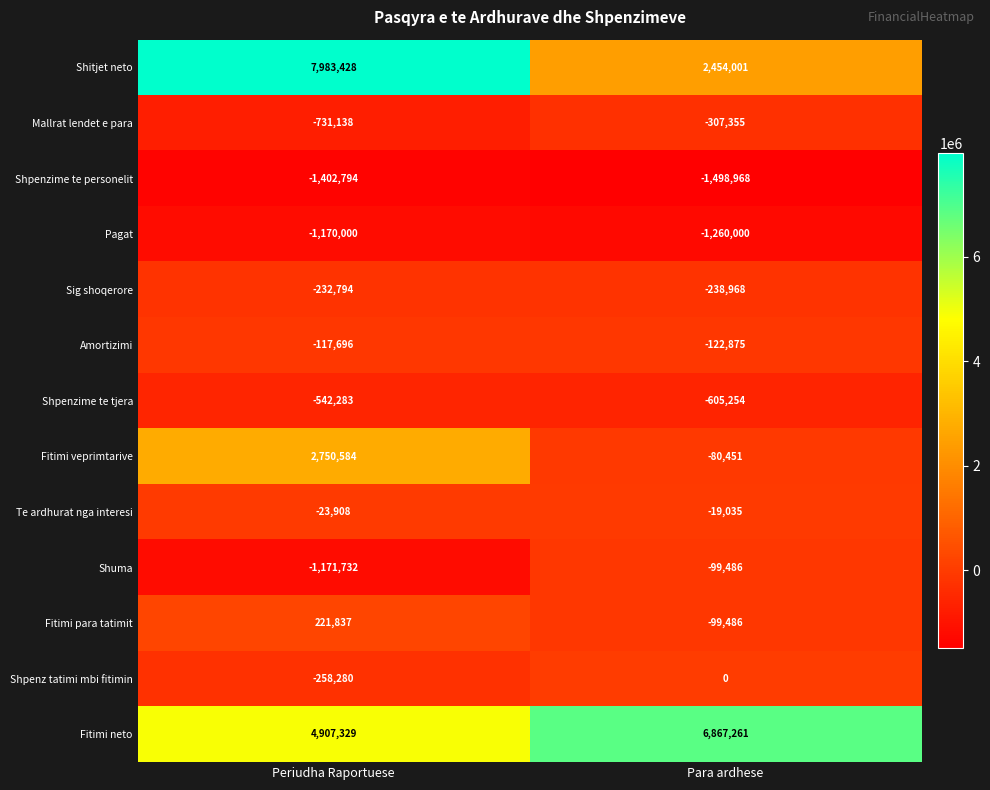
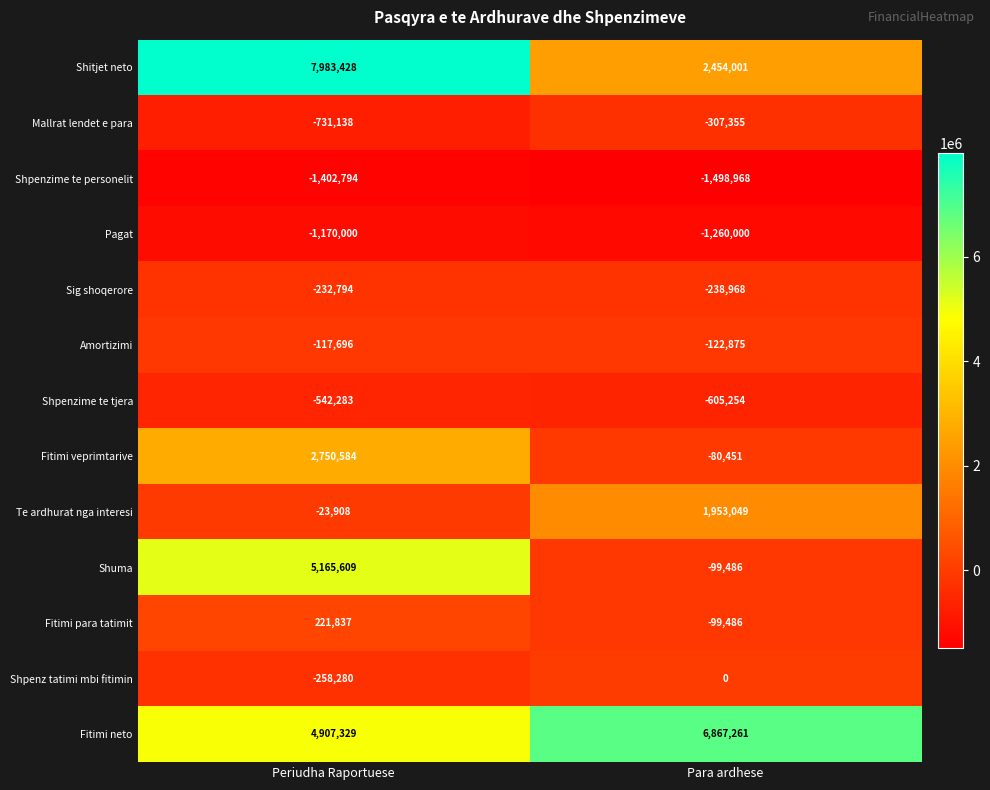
  {
    "Shitjet neto": {
      "Periudha Raportuese": "7,983,428",
      "Para ardhese": "2,454,001"
    },
    "Mallrat lendet e para": {
      "Periudha Raportuese": "-731,138",
      "Para ardhese": "-307,355"
    },
    "Shpenzime te personelit": {
      "Periudha Raportuese": "-1,402,794",
      "Para ardhese": "-1,498,968"
    },
    "Pagat": {
      "Periudha Raportuese": "-1,170,000",
      "Para ardhese": "-1,260,000"
    },
    "Sig shoqerore": {
      "Periudha Raportuese": "-232,794",
      "Para ardhese": "-238,968"
    },
    "Amortizimi": {
      "Periudha Raportuese": "-117,696",
      "Para ardhese": "-122,875"
    },
    "Shpenzime te tjera": {
      "Periudha Raportuese": "-542,283",
      "Para ardhese": "-605,254"
    },
    "Fitimi veprimtarive": {
      "Periudha Raportuese": "2,750,584",
      "Para ardhese": "-80,451"
    },
    "Te ardhurat nga interesi": {
      "Periudha Raportuese": "-23,908",
-     "Para ardhese": "-19,035"
+     "Para ardhese": "1,953,049"
    },
    "Shuma": {
-     "Periudha Raportuese": "-1,171,732",
+     "Periudha Raportuese": "5,165,609",
      "Para ardhese": "-99,486"
    },
    "Fitimi para tatimit": {
      "Periudha Raportuese": "221,837",
      "Para ardhese": "-99,486"
    },
    "Shpenz tatimi mbi fitimin": {
      "Periudha Raportuese": "-258,280",
      "Para ardhese": "0"
    },
    "Fitimi neto": {
      "Periudha Raportuese": "4,907,329",
      "Para ardhese": "6,867,261"
    }
  }
